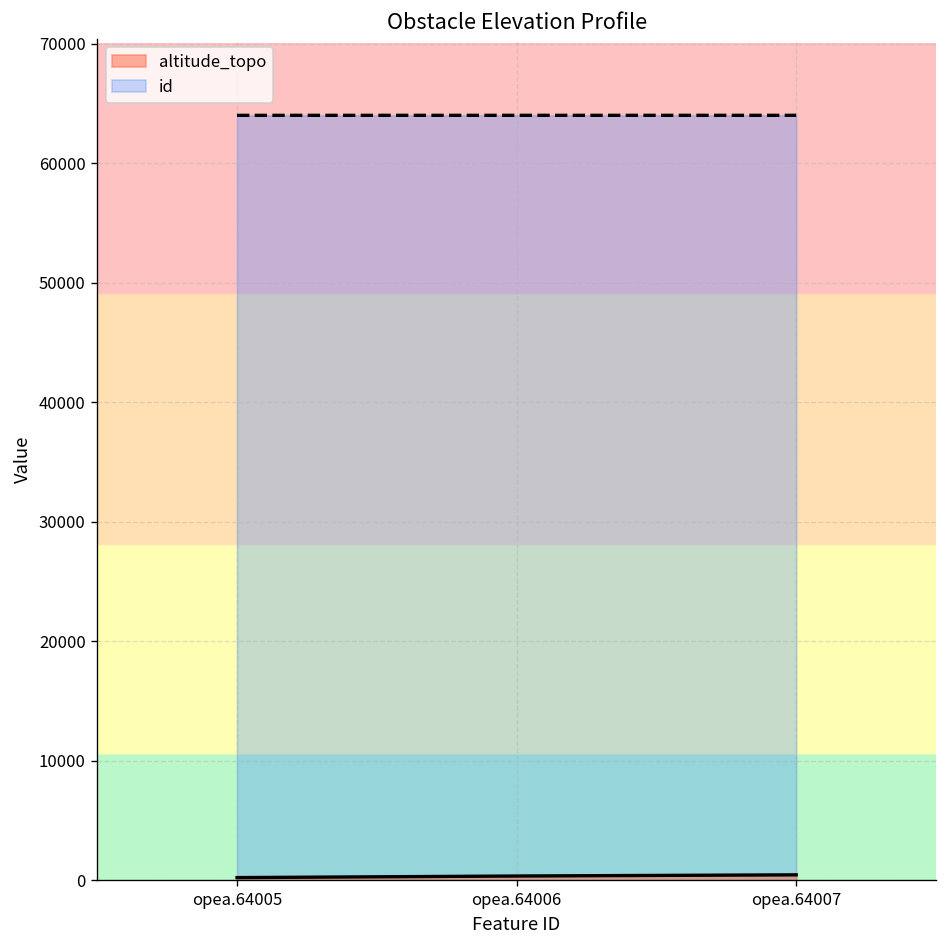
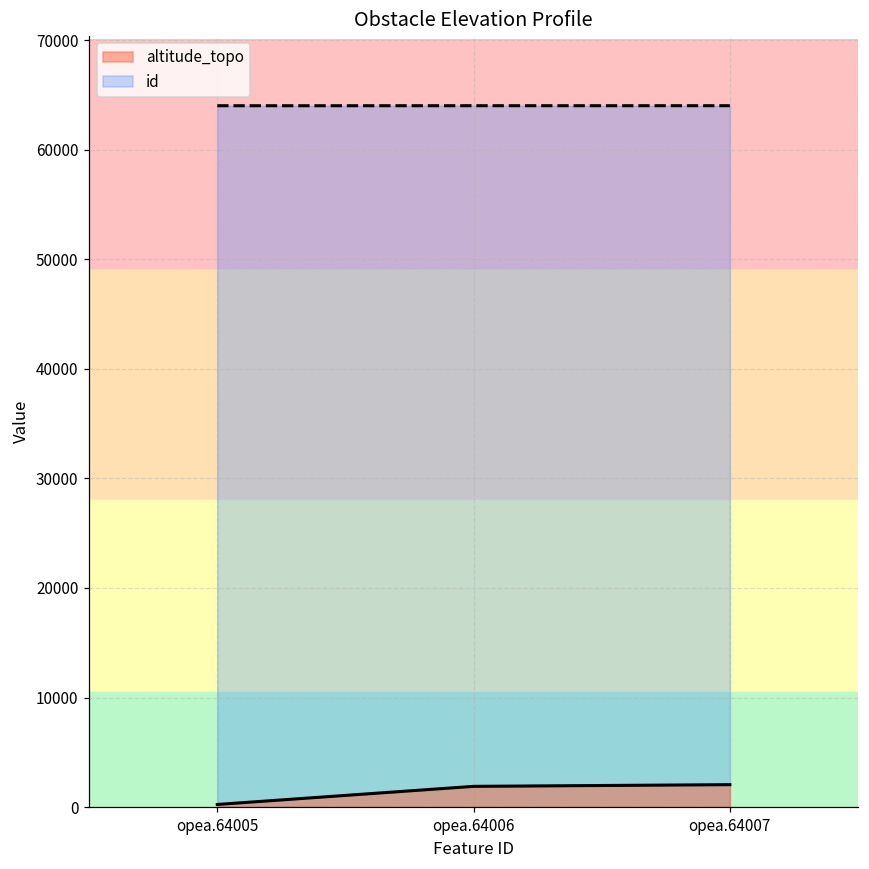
  {
    "altitude_topo": {
      "opea.64005": 0,
-     "opea.64006": 0,
-     "opea.64007": 0
+     "opea.64006": 2000,
+     "opea.64007": 2000
    },
    "id": {
      "opea.64005": 64000,
      "opea.64006": 64000,
      "opea.64007": 64000
    }
  }
